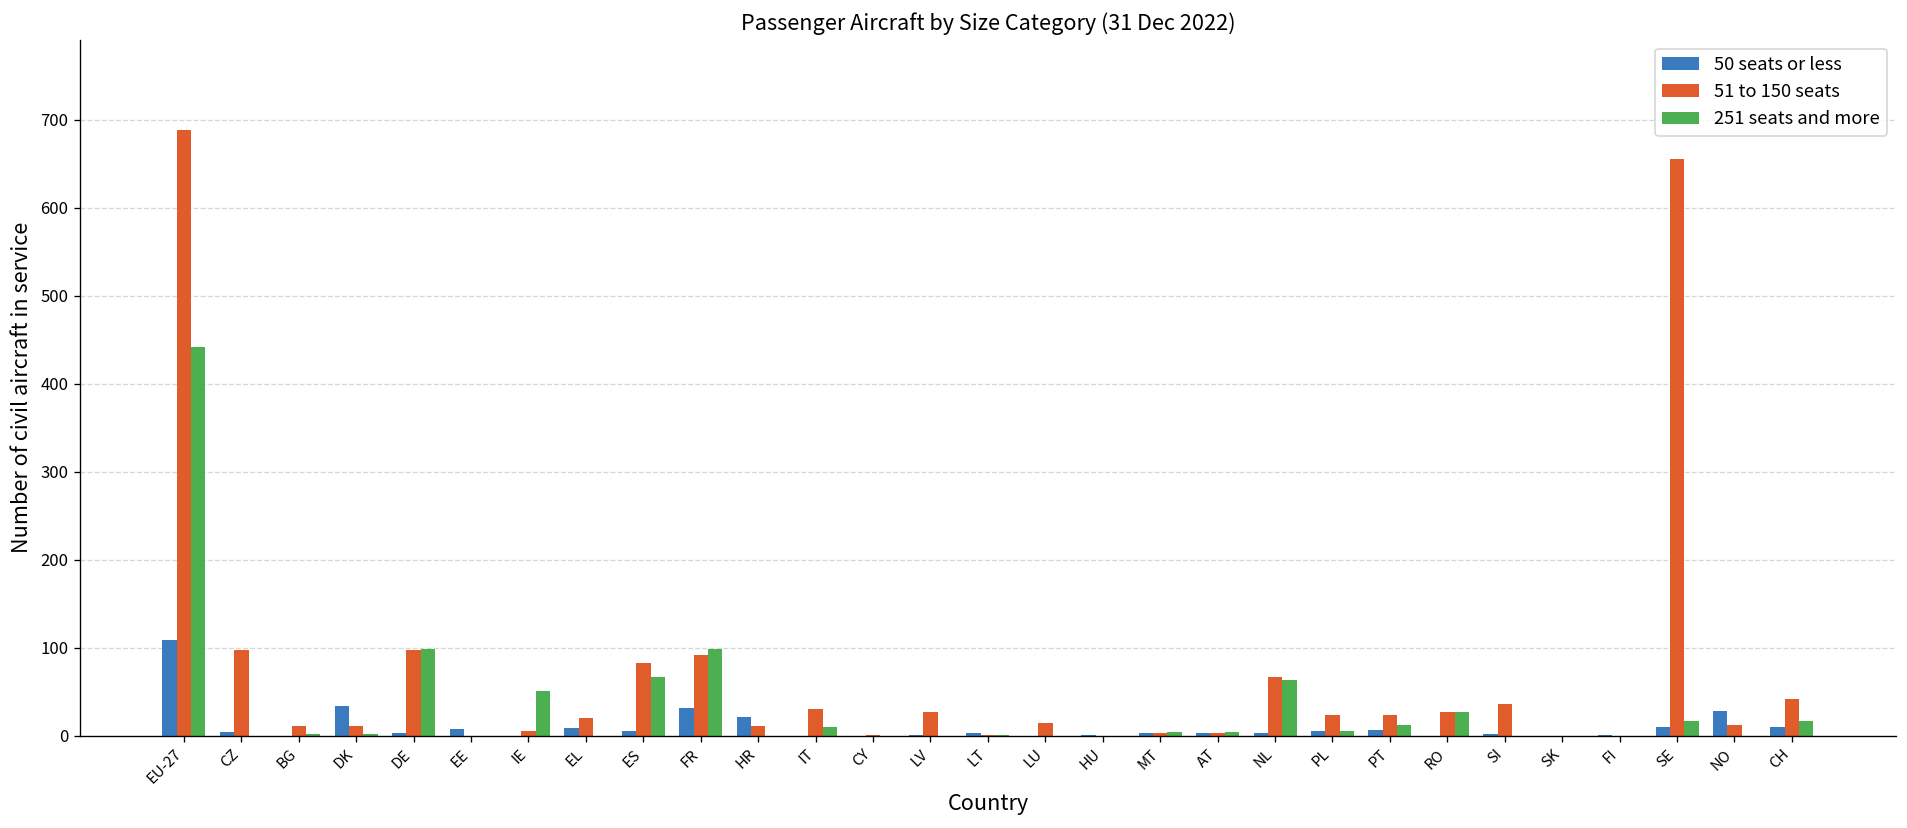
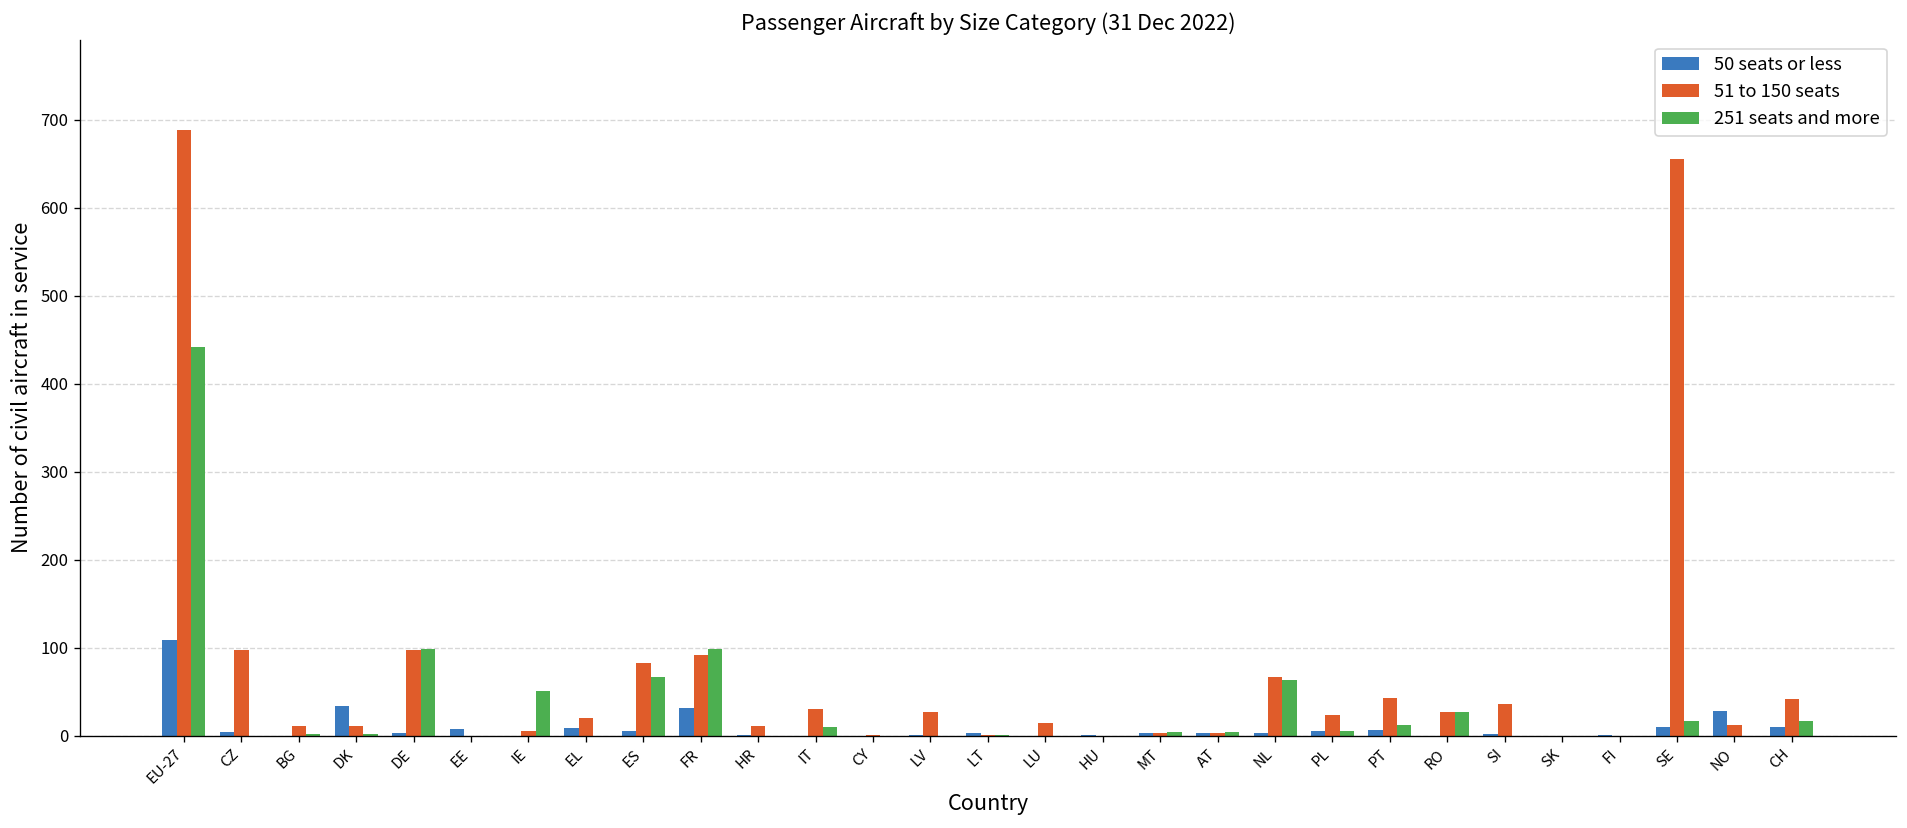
  {
    "50 seats or less": {
      "EU-27": 110,
      "CZ": 0,
      "BG": 0,
      "DK": 30,
      "EE": 10,
      "IE": 0,
      "EL": 10,
      "ES": 10,
      "FR": 30,
-     "HR": 20,
+     "HR": 0,
      "IT": 0,
      "CY": 0,
      "LU": 0,
      "PL": 10,
      "PT": 10,
      "RO": 0,
      "SK": 0,
      "SE": 10,
      "NO": 30,
      "CH": 10
    },
    "51 to 150 seats": {
      "EU-27": 690,
      "CZ": 100,
      "BG": 10,
      "DK": 10,
      "DE": 100,
      "EE": 0,
      "IE": 10,
      "EL": 20,
      "ES": 80,
      "FR": 90,
      "HR": 10,
      "IT": 30,
      "LV": 30,
      "LU": 10,
      "HU": 0,
      "NL": 70,
      "PL": 20,
-     "PT": 20,
+     "PT": 40,
      "RO": 30,
      "SI": 40,
      "SK": 0,
      "FI": 0,
      "SE": 660,
      "NO": 10,
      "CH": 40
    },
    "251 seats and more": {
      "EU-27": 440,
      "CZ": 0,
      "DE": 100,
      "EE": 0,
      "IE": 50,
      "EL": 0,
      "ES": 70,
      "FR": 100,
      "HR": 0,
      "IT": 10,
      "CY": 0,
      "LV": 0,
      "LU": 0,
      "HU": 0,
      "MT": 0,
      "AT": 0,
      "NL": 60,
      "PL": 10,
      "PT": 10,
      "RO": 30,
      "SI": 0,
      "SK": 0,
      "FI": 0,
      "SE": 20,
      "NO": 0,
      "CH": 20
    }
  }
